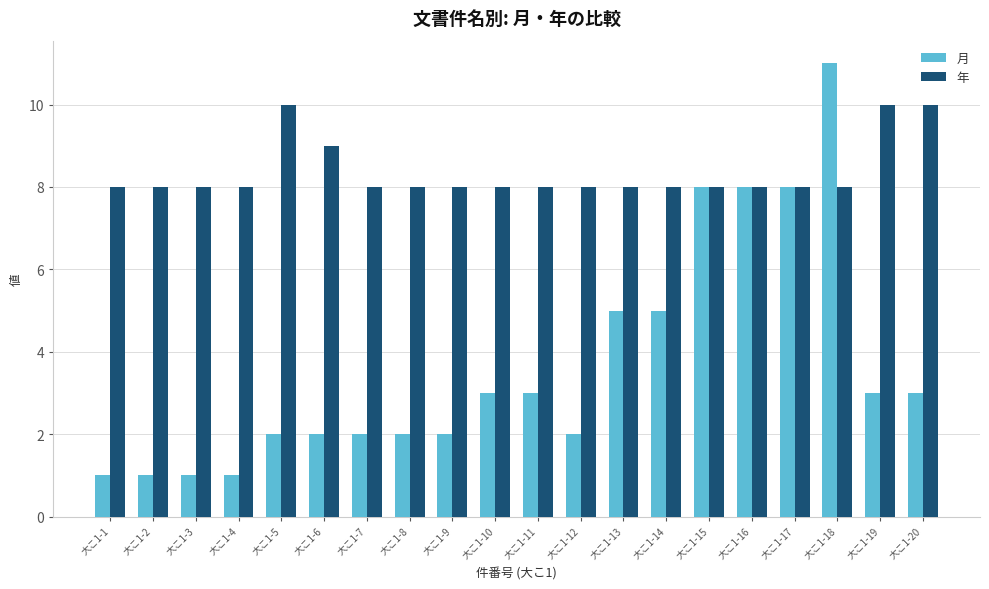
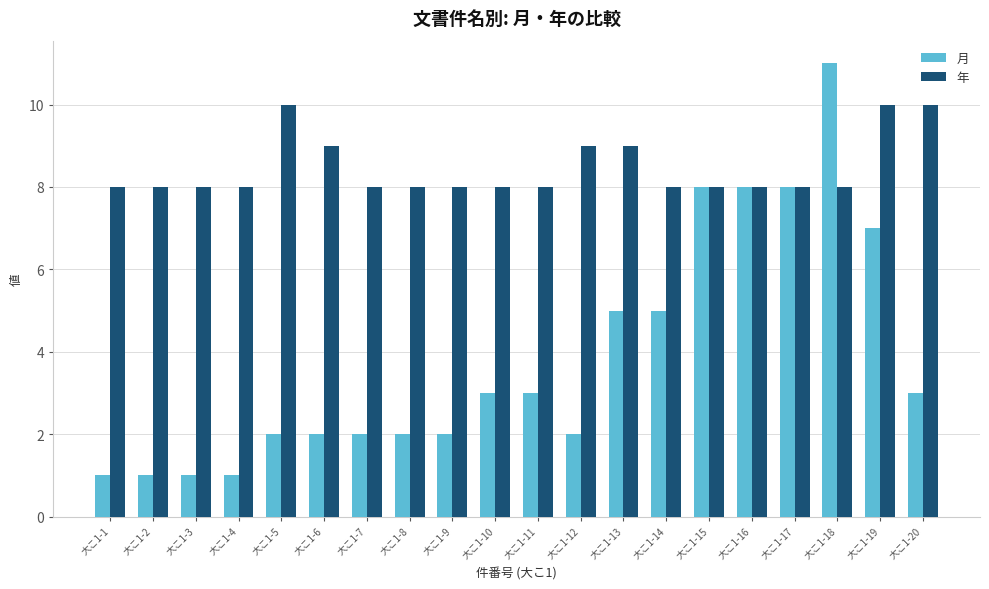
  {
    "月": {
      "大こ1-1": 1,
      "大こ1-2": 1,
      "大こ1-3": 1,
      "大こ1-4": 1,
      "大こ1-5": 2,
      "大こ1-6": 2,
      "大こ1-7": 2,
      "大こ1-8": 2,
      "大こ1-9": 2,
      "大こ1-10": 3,
      "大こ1-11": 3,
      "大こ1-12": 2,
      "大こ1-13": 5,
      "大こ1-14": 5,
      "大こ1-15": 8,
      "大こ1-16": 8,
      "大こ1-17": 8,
      "大こ1-18": 11,
-     "大こ1-19": 3,
+     "大こ1-19": 7,
      "大こ1-20": 3
    },
    "年": {
      "大こ1-1": 8,
      "大こ1-2": 8,
      "大こ1-3": 8,
      "大こ1-4": 8,
      "大こ1-5": 10,
      "大こ1-6": 9,
      "大こ1-7": 8,
      "大こ1-8": 8,
      "大こ1-9": 8,
      "大こ1-10": 8,
      "大こ1-11": 8,
-     "大こ1-12": 8,
-     "大こ1-13": 8,
+     "大こ1-12": 9,
+     "大こ1-13": 9,
      "大こ1-14": 8,
      "大こ1-15": 8,
      "大こ1-16": 8,
      "大こ1-17": 8,
      "大こ1-18": 8,
      "大こ1-19": 10,
      "大こ1-20": 10
    }
  }
